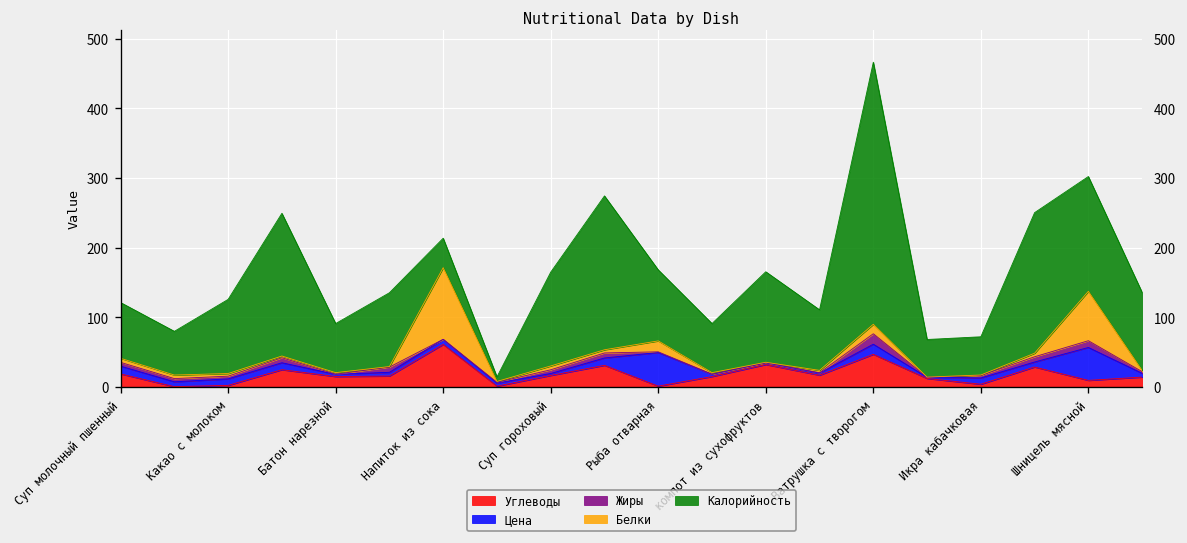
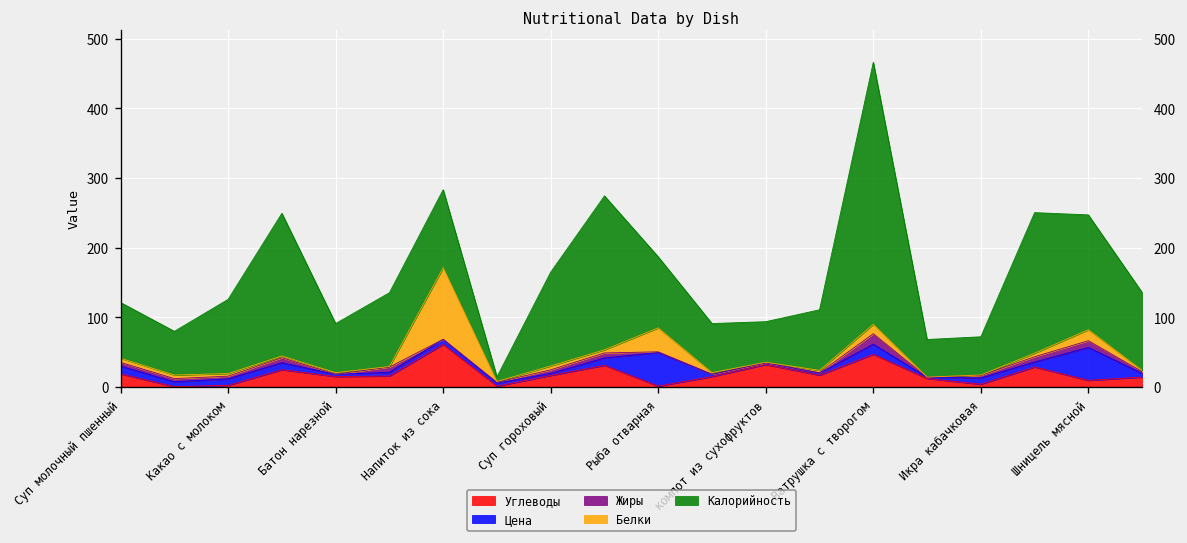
  {
    "Углеводы": {
      "Суп молочный пшенный": 20,
      "Какао с молоком": 0,
      "Напиток из сока": 60,
      "Рыба отварная": 0,
      "Ватрушка с творогом": 50,
      "Икра кабачковая": 0,
      "Шницель мясной": 10
    },
    "Цена": {
      "Суп молочный пшенный": 10,
      "Ватрушка с творогом": 10,
      "Шницель мясной": 50
    },
    "Жиры": {
      "Суп молочный пшенный": 10,
      "Суп гороховый": 10,
      "Ватрушка с творогом": 20,
      "Шницель мясной": 10
    },
    "Белки": {
      "Суп молочный пшенный": 10,
      "Напиток из сока": 100,
      "Суп гороховый": 10,
-     "Рыба отварная": 20,
+     "Рыба отварная": 30,
      "Ватрушка с творогом": 10,
-     "Шницель мясной": 70
+     "Шницель мясной": 20
    },
    "Калорийность": {
      "Суп молочный пшенный": 80,
      "Какао с молоком": 110,
      "Батон нарезной": 70,
-     "Напиток из сока": 40,
+     "Напиток из сока": 110,
      "Суп гороховый": 130,
      "Рыба отварная": 100,
-     "компот из сухофруктов": 130,
+     "компот из сухофруктов": 60,
      "Ватрушка с творогом": 380,
      "Икра кабачковая": 50,
      "Шницель мясной": 160
    }
  }
